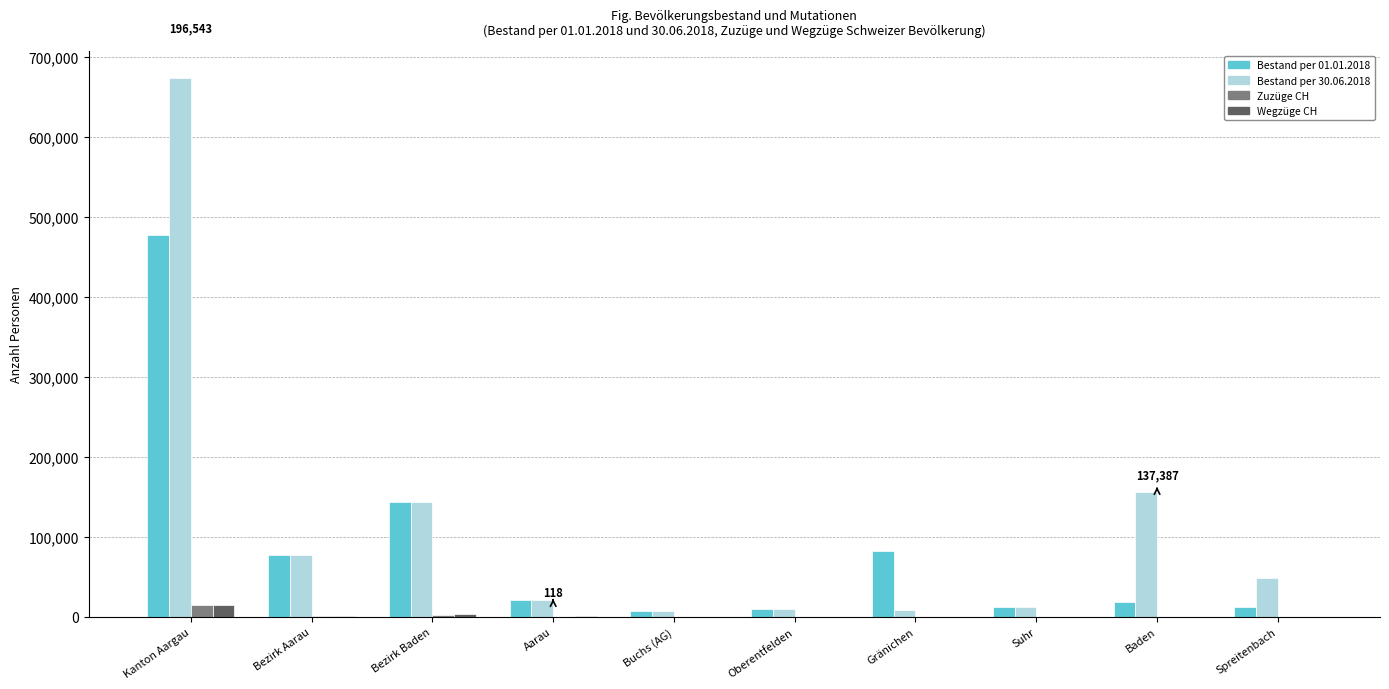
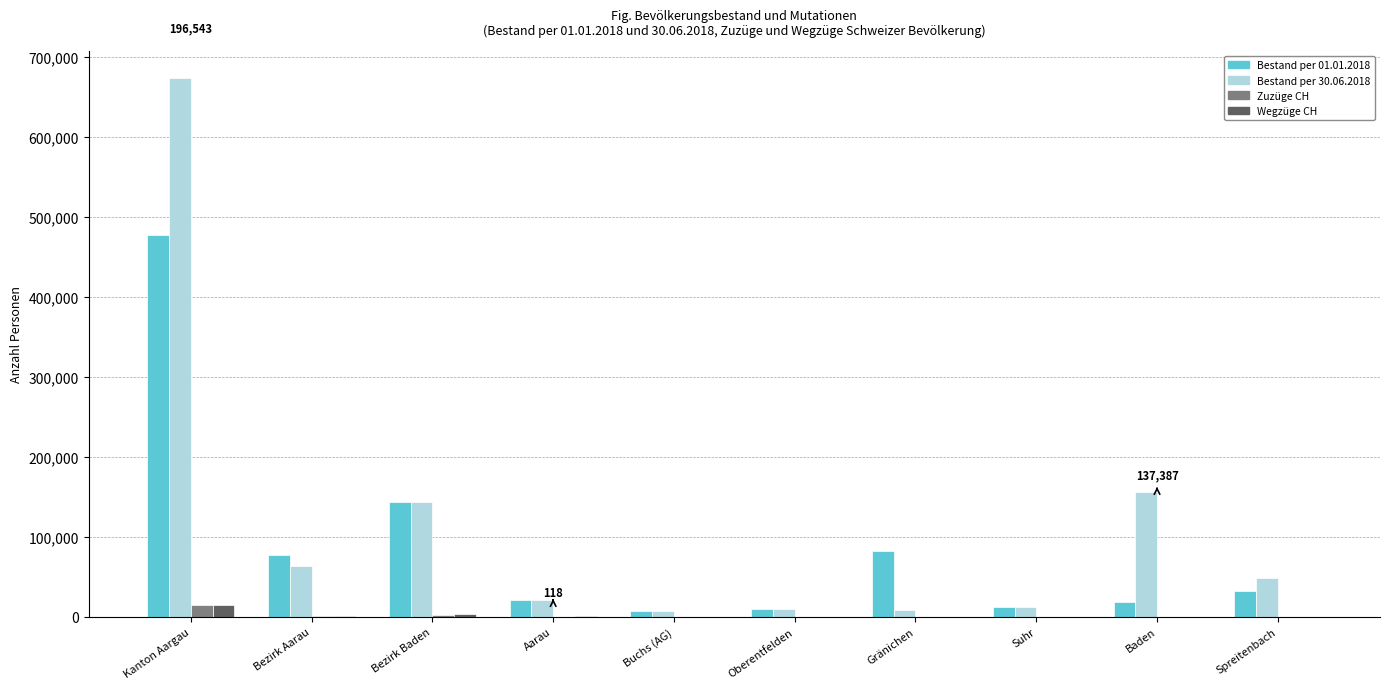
  {
    "Bestand per 01.01.2018": {
      "Kanton Aargau": "480,000",
      "Bezirk Aarau": "80,000",
      "Bezirk Baden": "140,000",
      "Aarau": "20,000",
      "Buchs (AG)": "10,000",
      "Oberentfelden": "10,000",
      "Gränichen": "80,000",
      "Suhr": "10,000",
      "Baden": "20,000",
-     "Spreitenbach": "10,000"
+     "Spreitenbach": "30,000"
    },
    "Bestand per 30.06.2018": {
      "Kanton Aargau": "670,000",
-     "Bezirk Aarau": "80,000",
+     "Bezirk Aarau": "60,000",
      "Bezirk Baden": "140,000",
      "Buchs (AG)": "10,000",
      "Oberentfelden": "10,000",
      "Gränichen": "10,000",
      "Suhr": "10,000",
      "Spreitenbach": "50,000"
    }
  }
